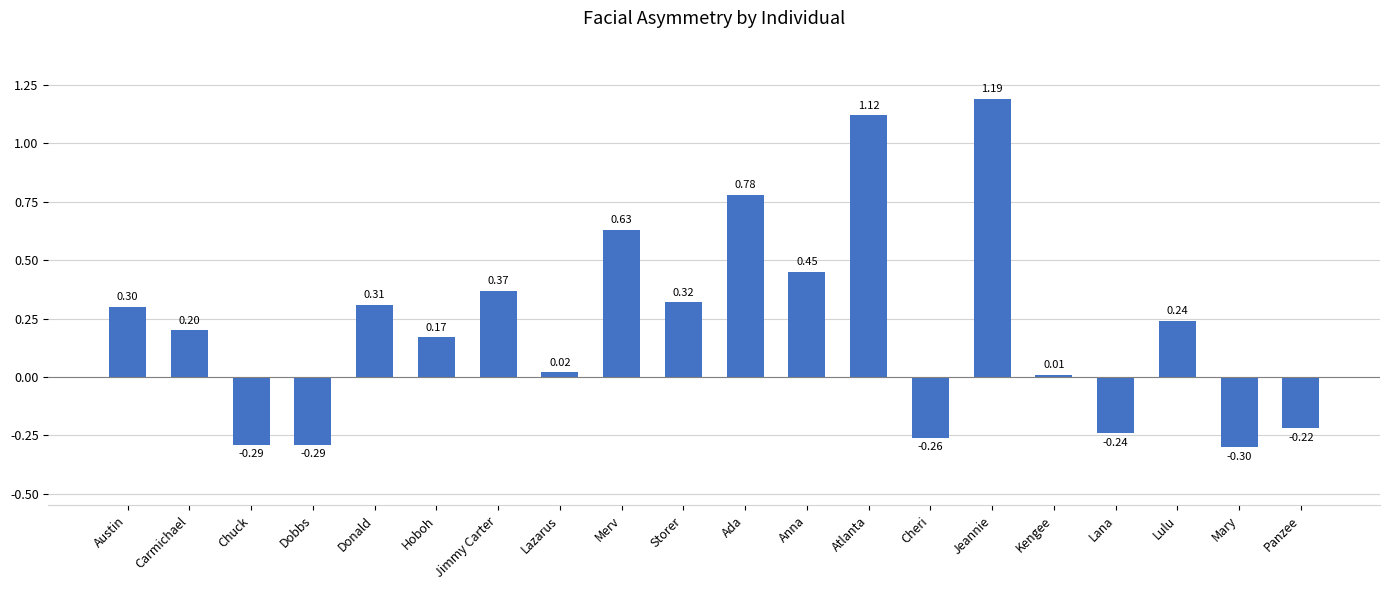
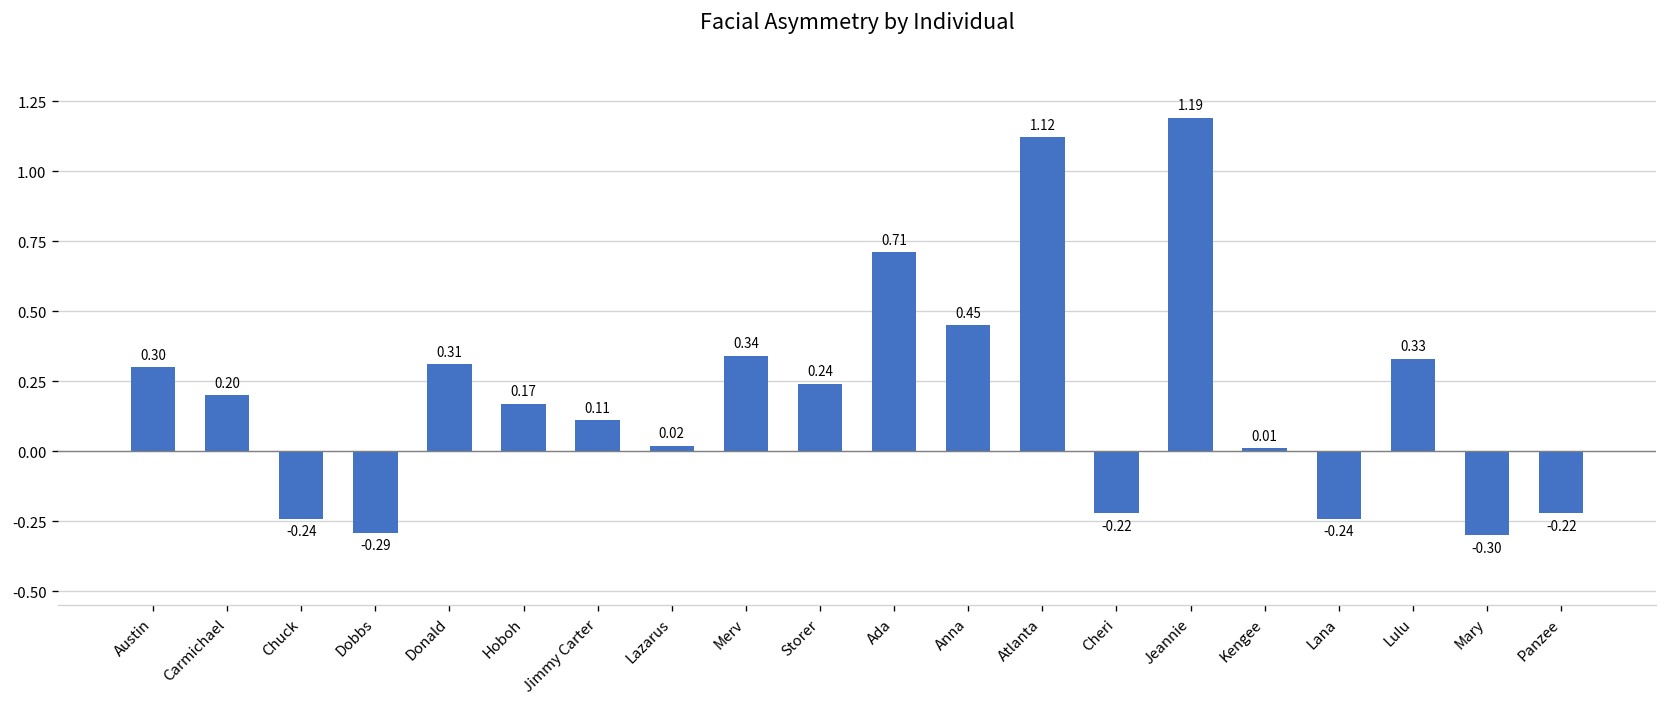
  {
    "Austin": 0.30,
    "Carmichael": 0.20,
-   "Chuck": -0.29,
+   "Chuck": -0.24,
    "Dobbs": -0.29,
    "Donald": 0.31,
    "Hoboh": 0.17,
-   "Jimmy Carter": 0.37,
+   "Jimmy Carter": 0.11,
    "Lazarus": 0.02,
-   "Merv": 0.63,
-   "Storer": 0.32,
-   "Ada": 0.78,
+   "Merv": 0.34,
+   "Storer": 0.24,
+   "Ada": 0.71,
    "Anna": 0.45,
    "Atlanta": 1.12,
-   "Cheri": -0.26,
+   "Cheri": -0.22,
    "Jeannie": 1.19,
    "Kengee": 0.01,
    "Lana": -0.24,
-   "Lulu": 0.24,
+   "Lulu": 0.33,
    "Mary": -0.30,
    "Panzee": -0.22
  }
